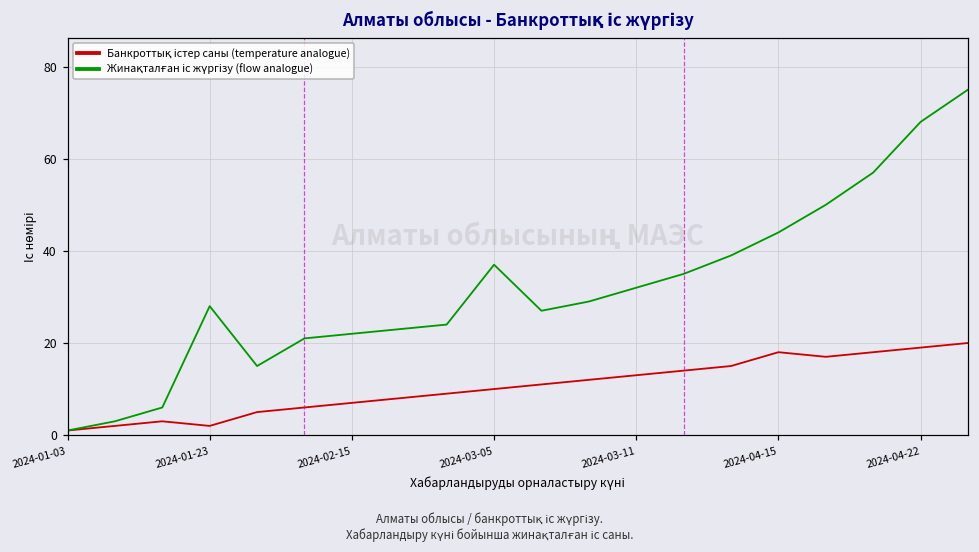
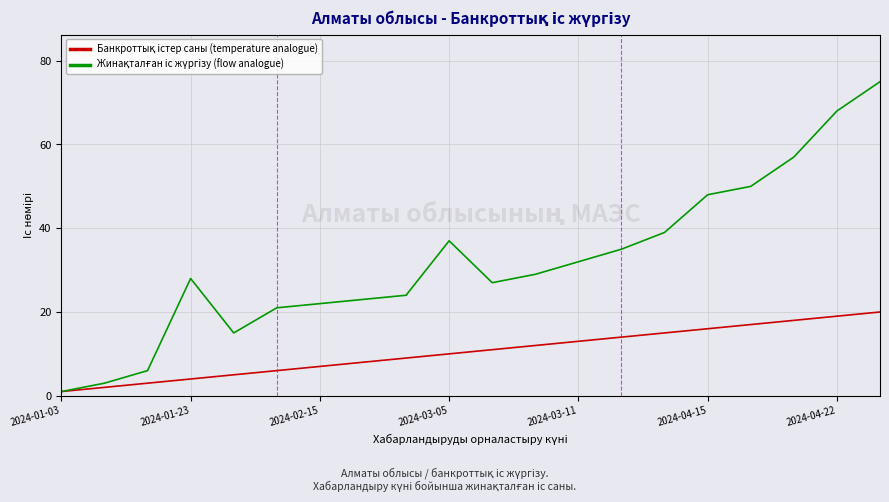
  {
    "Банкроттық істер саны (temperature analogue)": {
-     "2024-01-23": 2,
+     "2024-01-23": 4,
      "2024-03-05": 10,
-     "2024-04-15": 18,
+     "2024-04-15": 16,
      "2024-04-22": 19
    },
    "Жинақталған іс жүргізу (flow analogue)": {
      "2024-01-23": 28,
      "2024-03-05": 37,
-     "2024-04-15": 44,
+     "2024-04-15": 48,
      "2024-04-22": 68
    }
  }
